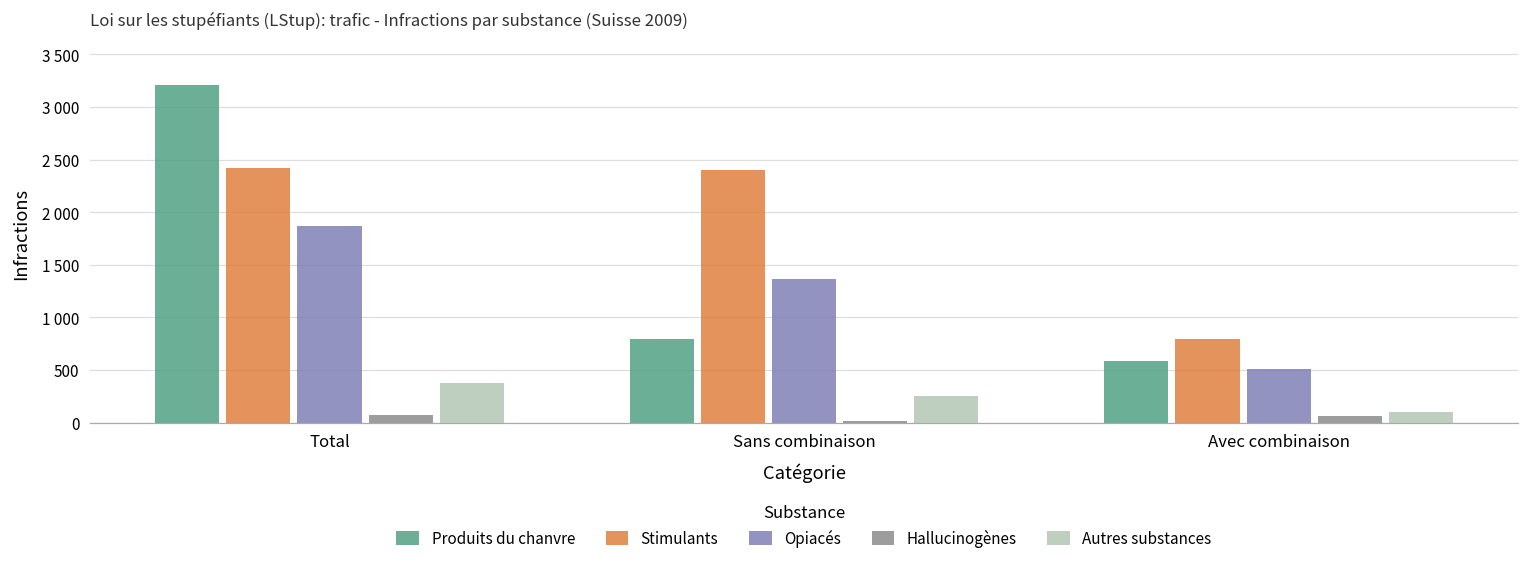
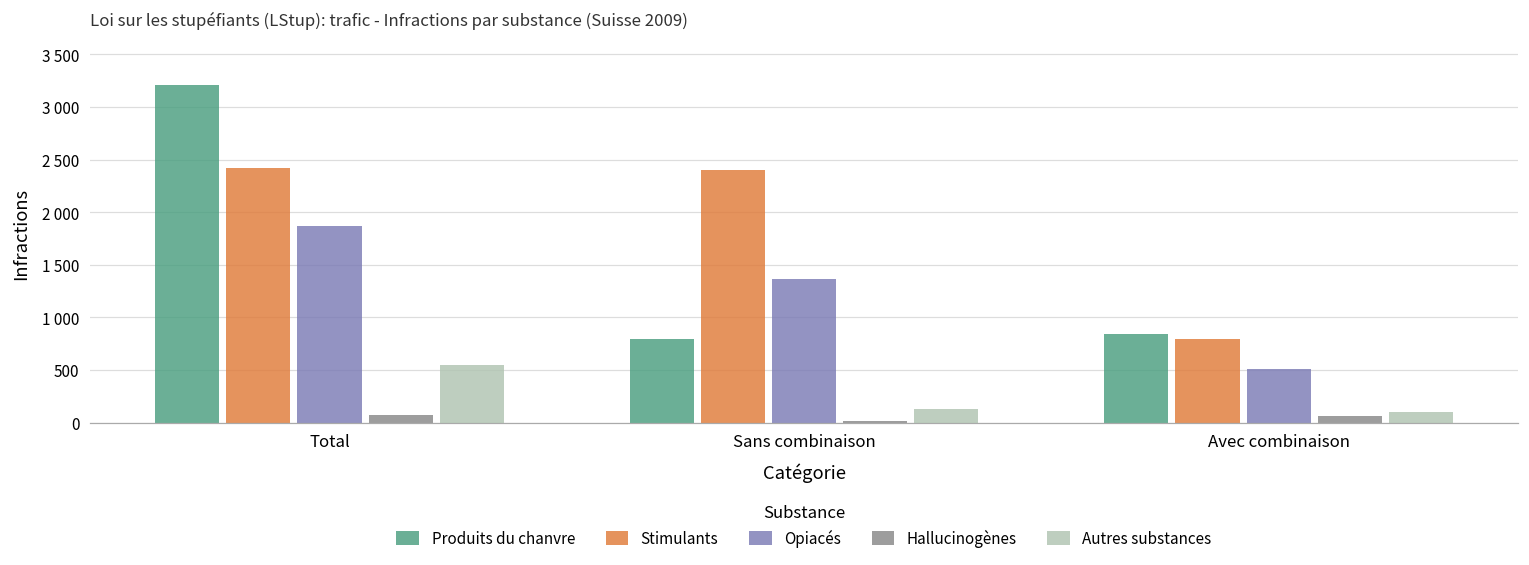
  {
    "Produits du chanvre": {
      "Total": 3200,
      "Sans combinaison": 800,
-     "Avec combinaison": 600
+     "Avec combinaison": 800
    },
    "Stimulants": {
      "Total": 2400,
      "Sans combinaison": 2400,
      "Avec combinaison": 800
    },
    "Autres substances": {
-     "Total": 400,
-     "Sans combinaison": 300,
+     "Total": 500,
+     "Sans combinaison": 100,
      "Avec combinaison": 100
    }
  }
